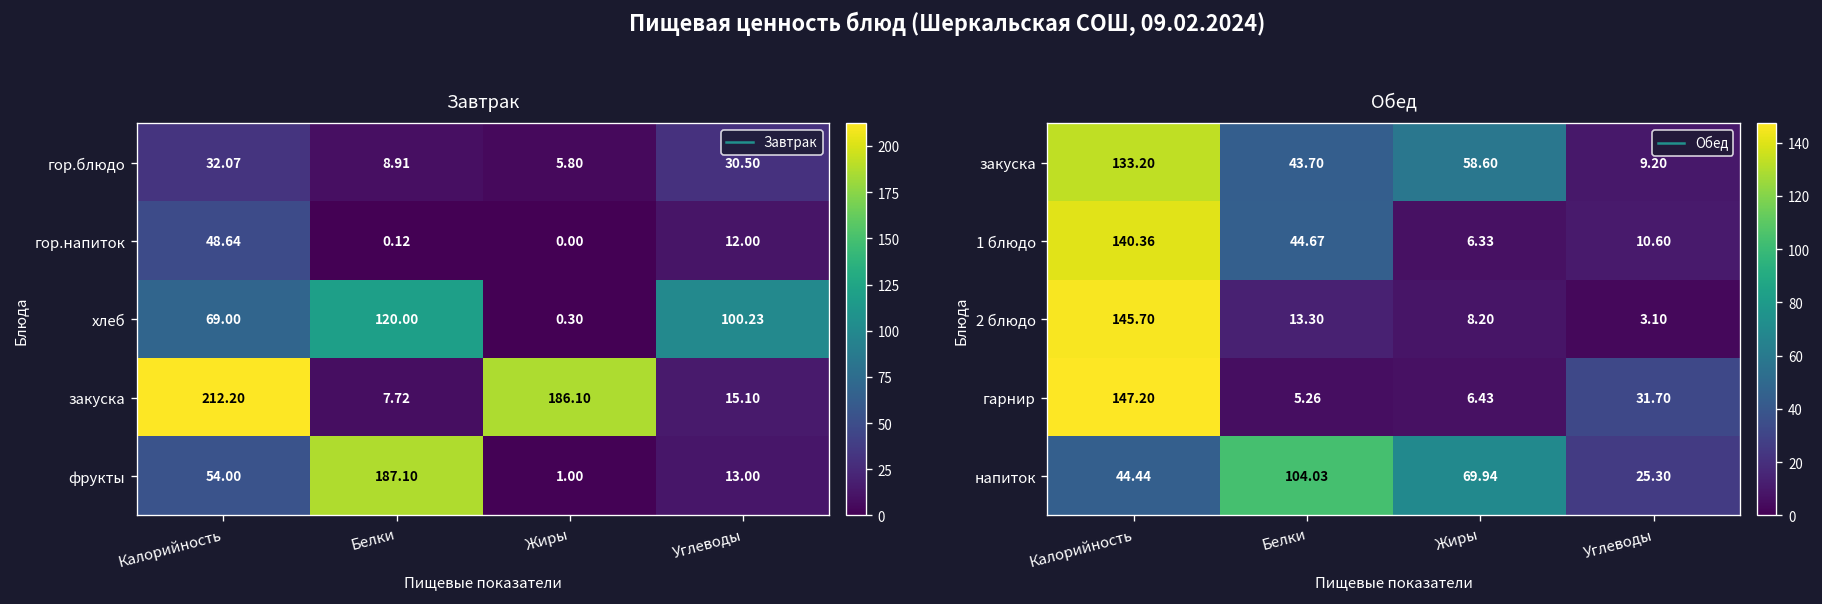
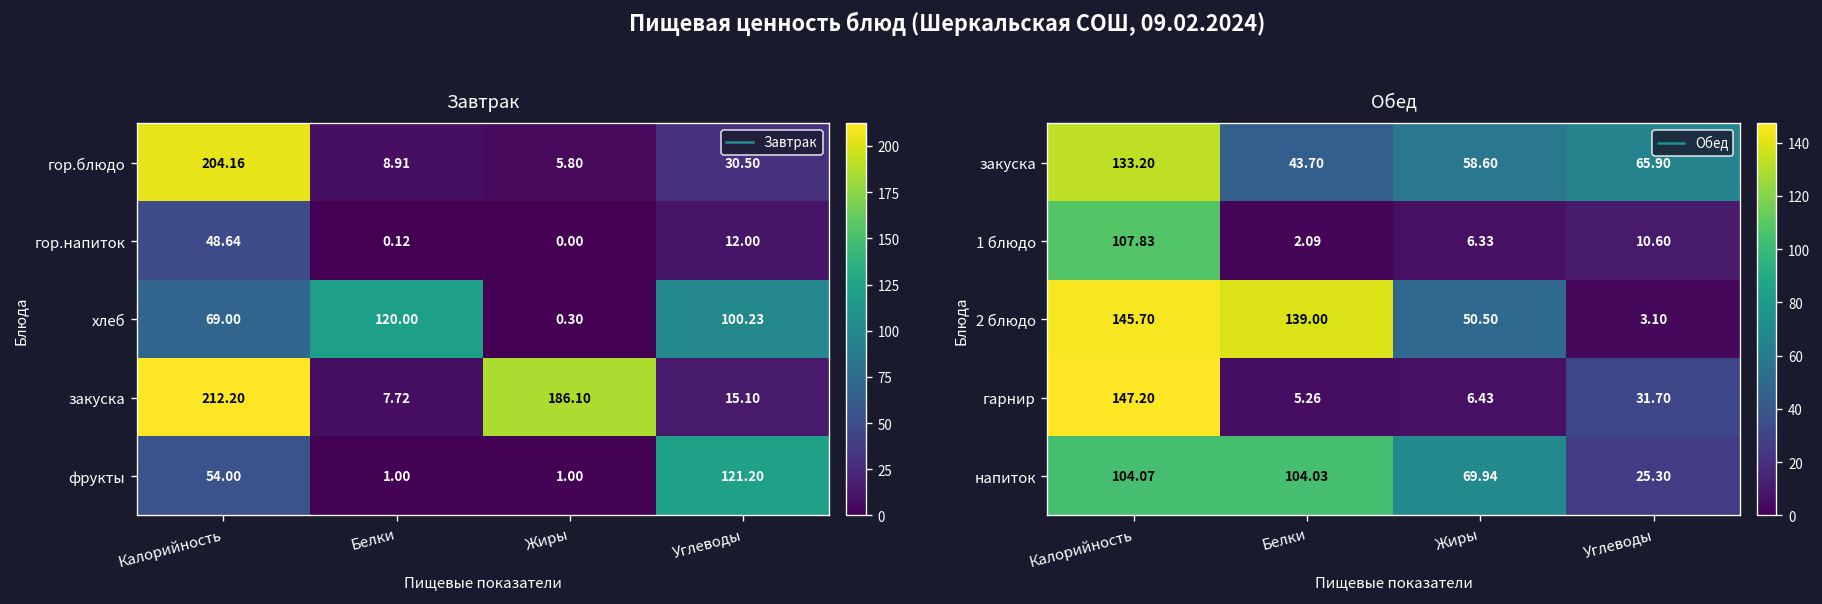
  {
    "Завтрак": {
      "гор.блюдо": {
-       "Калорийность": 32.07,
+       "Калорийность": 204.16,
        "Белки": 8.91,
        "Жиры": 5.80,
        "Углеводы": 30.50
      },
      "гор.напиток": {
        "Калорийность": 48.64,
        "Белки": 0.12,
        "Жиры": 0.00,
        "Углеводы": 12.00
      },
      "хлеб": {
        "Калорийность": 69.00,
        "Белки": 120.00,
        "Жиры": 0.30,
        "Углеводы": 100.23
      },
      "закуска": {
        "Калорийность": 212.20,
        "Белки": 7.72,
        "Жиры": 186.10,
        "Углеводы": 15.10
      },
      "фрукты": {
        "Калорийность": 54.00,
-       "Белки": 187.10,
+       "Белки": 1.00,
        "Жиры": 1.00,
-       "Углеводы": 13.00
+       "Углеводы": 121.20
      }
    },
    "Обед": {
      "закуска": {
        "Калорийность": 133.20,
        "Белки": 43.70,
        "Жиры": 58.60,
-       "Углеводы": 9.20
+       "Углеводы": 65.90
      },
      "1 блюдо": {
-       "Калорийность": 140.36,
-       "Белки": 44.67,
+       "Калорийность": 107.83,
+       "Белки": 2.09,
        "Жиры": 6.33,
        "Углеводы": 10.60
      },
      "2 блюдо": {
        "Калорийность": 145.70,
-       "Белки": 13.30,
-       "Жиры": 8.20,
+       "Белки": 139.00,
+       "Жиры": 50.50,
        "Углеводы": 3.10
      },
      "гарнир": {
        "Калорийность": 147.20,
        "Белки": 5.26,
        "Жиры": 6.43,
        "Углеводы": 31.70
      },
      "напиток": {
-       "Калорийность": 44.44,
+       "Калорийность": 104.07,
        "Белки": 104.03,
        "Жиры": 69.94,
        "Углеводы": 25.30
      }
    }
  }
